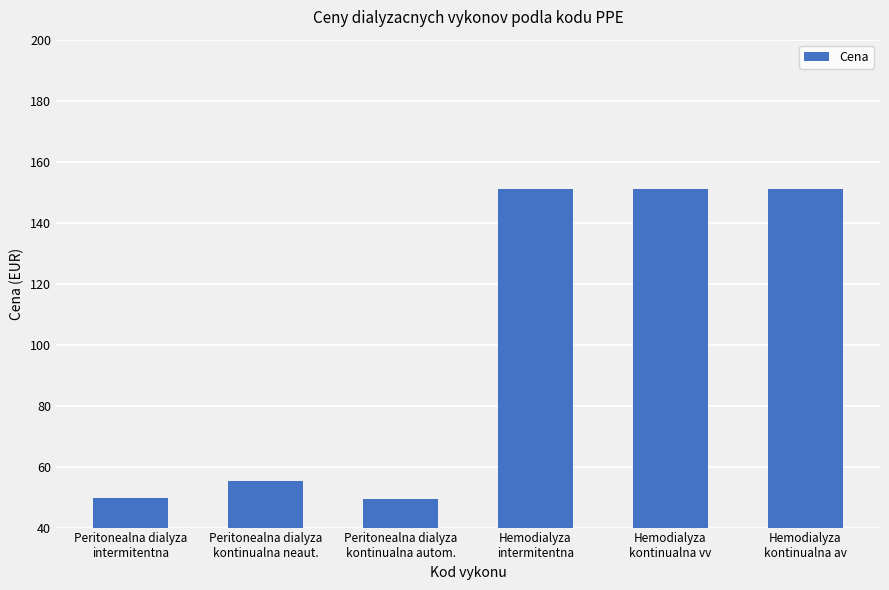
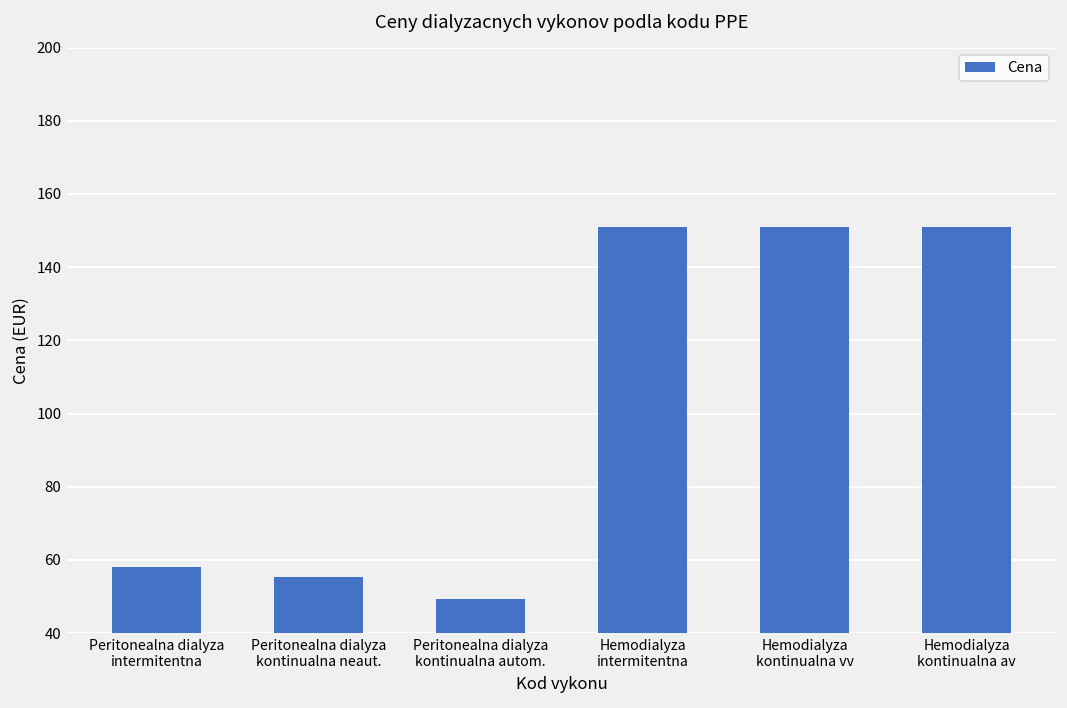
  {
-   "Peritonealna dialyza intermitentna": 50,
+   "Peritonealna dialyza intermitentna": 58,
    "Peritonealna dialyza kontinualna neaut.": 55,
    "Peritonealna dialyza kontinualna autom.": 49,
    "Hemodialyza intermitentna": 151,
    "Hemodialyza kontinualna vv": 151,
    "Hemodialyza kontinualna av": 151
  }
